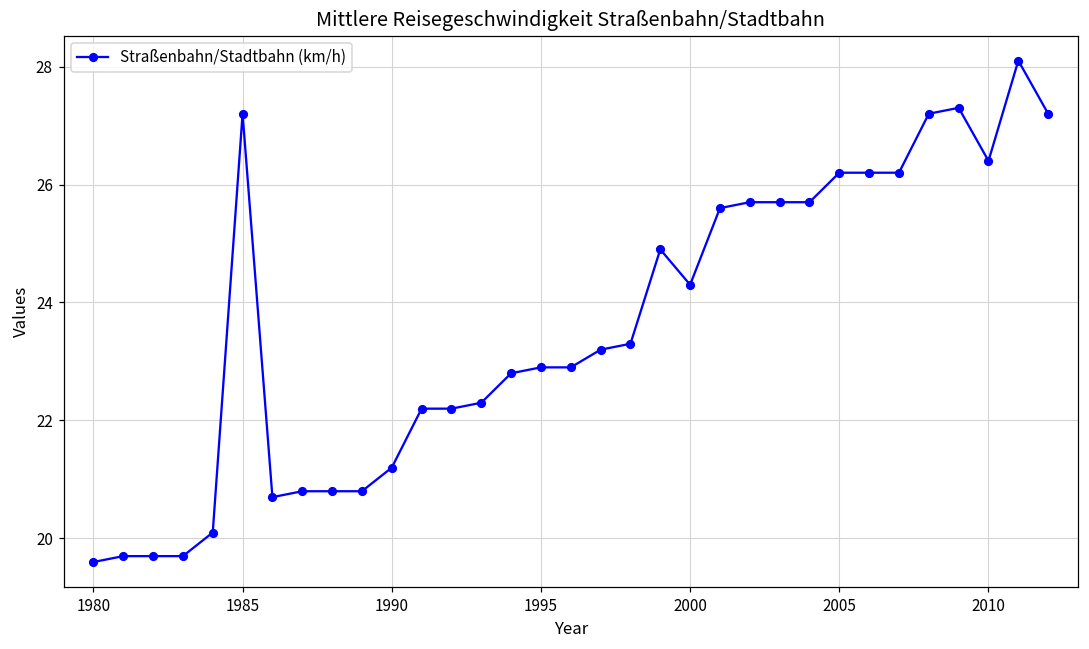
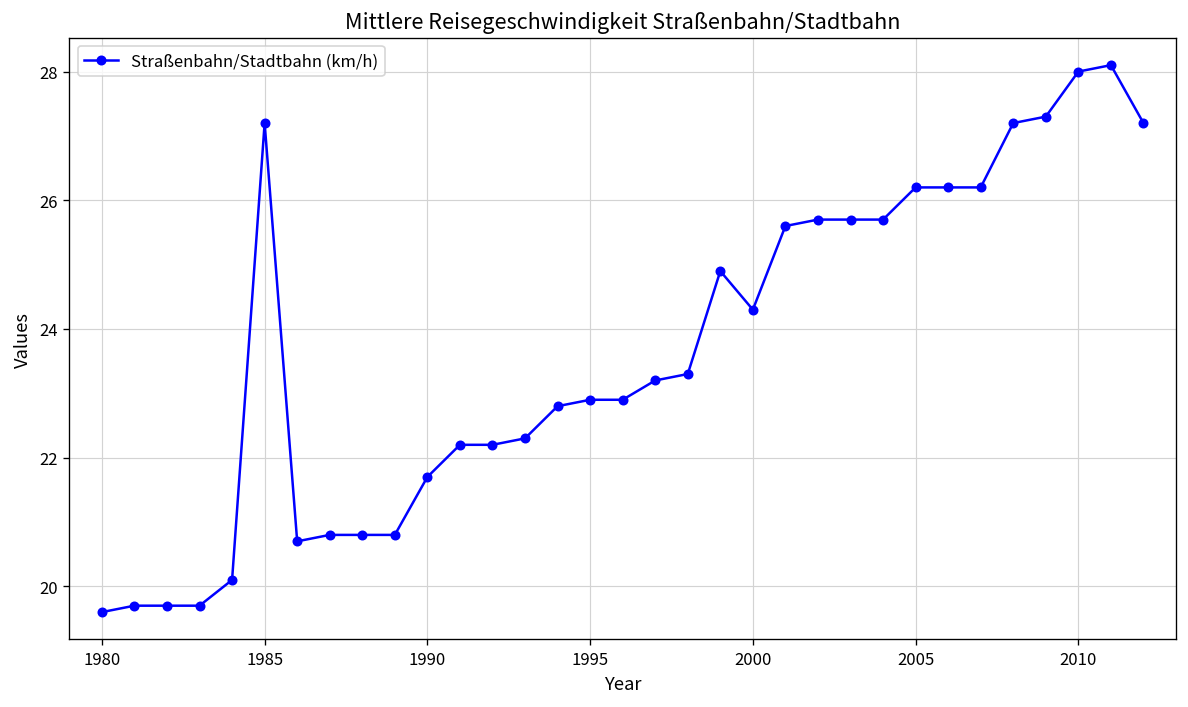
  {
    "1980": 19.6,
    "1985": 27.2,
-   "1990": 21.2,
+   "1990": 21.7,
    "1995": 22.9,
    "2000": 24.3,
    "2005": 26.2,
-   "2010": 26.4
+   "2010": 28.0
  }
